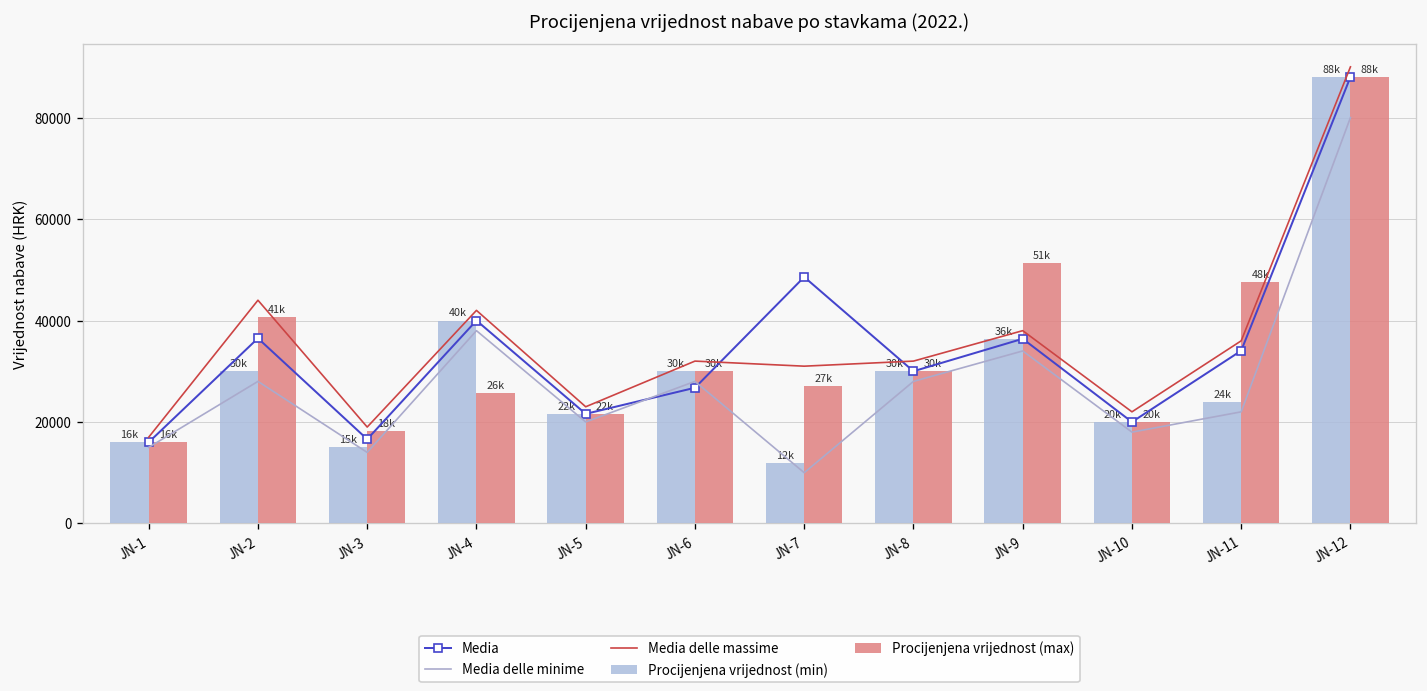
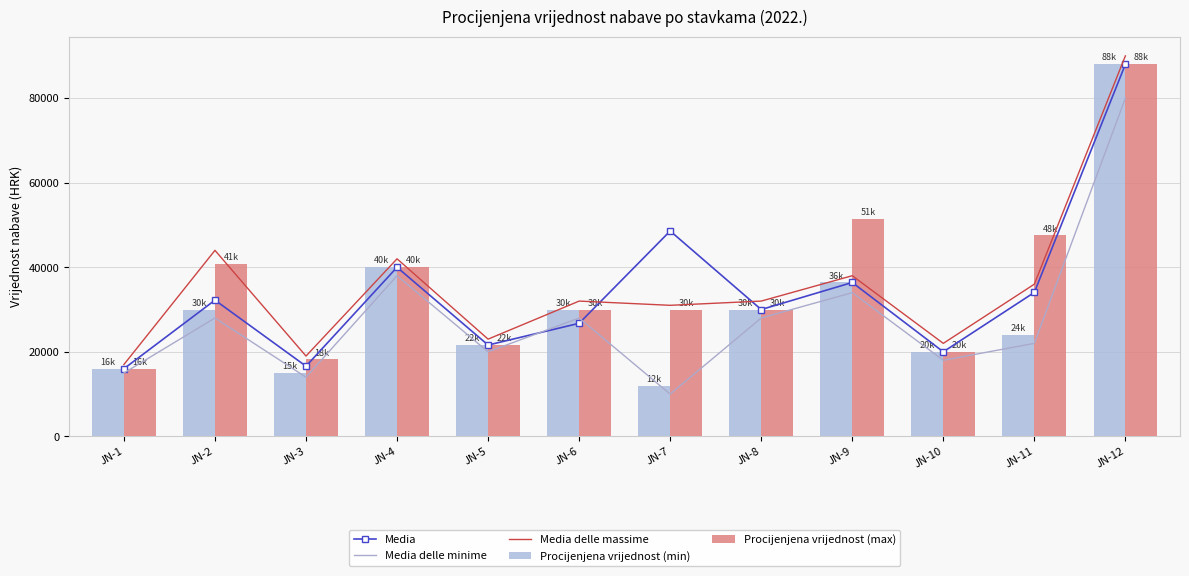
  {
    "Media": {
-     "JN-2": "37000",
+     "JN-2": "32000",
      "JN-3": "17000",
      "JN-6": "27000",
      "JN-7": "49000",
      "JN-11": "34000"
    },
    "Procijenjena vrijednost (max)": {
      "JN-1": "16k",
      "JN-2": "41k",
      "JN-3": "18k",
-     "JN-4": "26k",
+     "JN-4": "40k",
      "JN-5": "22k",
      "JN-6": "30k",
-     "JN-7": "27k",
+     "JN-7": "30k",
      "JN-8": "30k",
      "JN-9": "51k",
      "JN-10": "20k",
      "JN-11": "48k",
      "JN-12": "88k"
    },
    "Media delle massime": {
      "JN-1": "17000",
      "JN-2": "44000",
      "JN-3": "19000",
      "JN-4": "42000",
      "JN-5": "23000",
      "JN-6": "32000",
      "JN-7": "31000",
      "JN-8": "32000",
      "JN-9": "38000",
      "JN-10": "22000",
      "JN-11": "36000",
      "JN-12": "90000"
    }
  }
